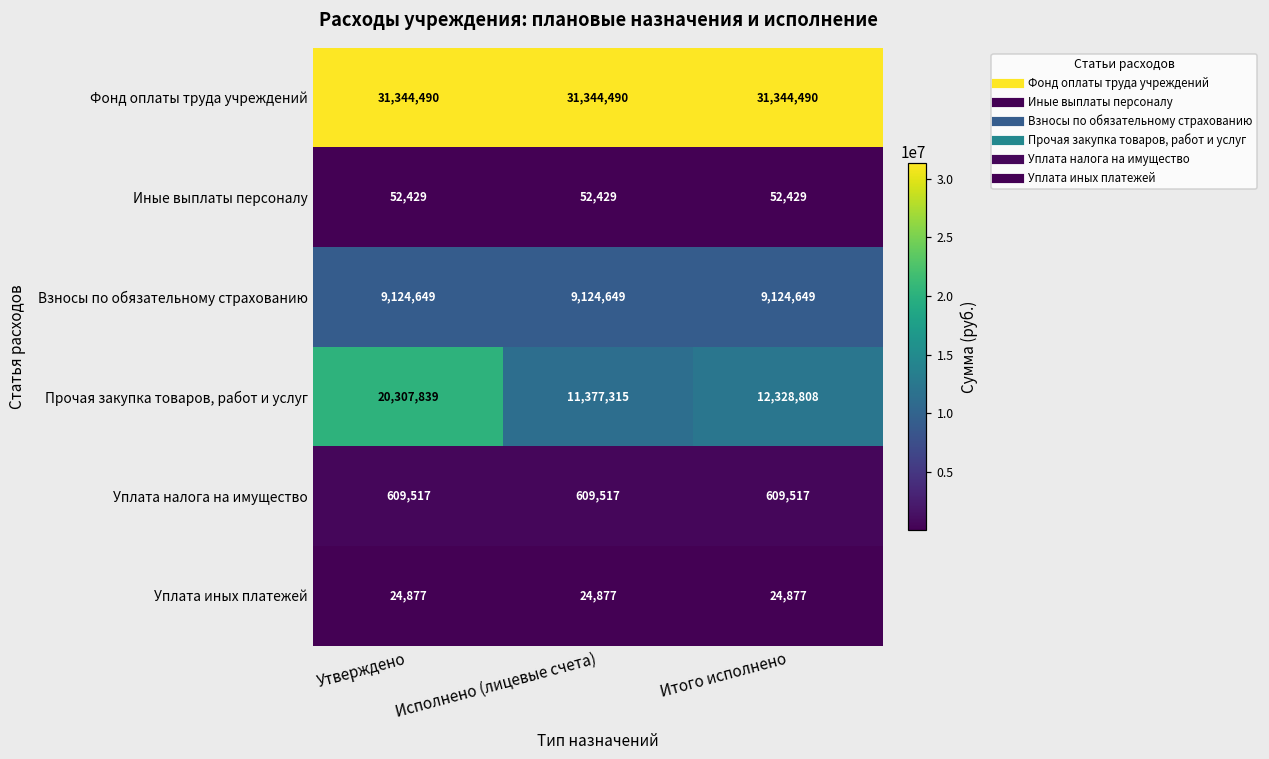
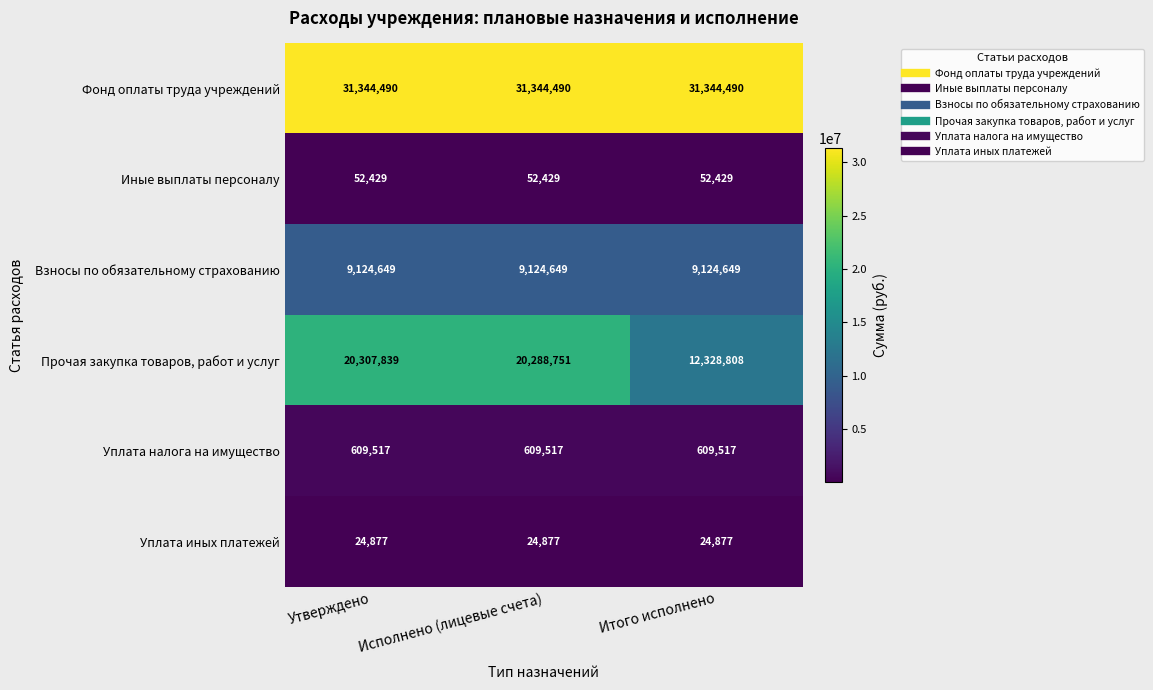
  {
    "Фонд оплаты труда учреждений": {
      "Утверждено": "31,344,490",
      "Исполнено (лицевые счета)": "31,344,490",
      "Итого исполнено": "31,344,490"
    },
    "Иные выплаты персоналу": {
      "Утверждено": "52,429",
      "Исполнено (лицевые счета)": "52,429",
      "Итого исполнено": "52,429"
    },
    "Взносы по обязательному страхованию": {
      "Утверждено": "9,124,649",
      "Исполнено (лицевые счета)": "9,124,649",
      "Итого исполнено": "9,124,649"
    },
    "Прочая закупка товаров, работ и услуг": {
      "Утверждено": "20,307,839",
-     "Исполнено (лицевые счета)": "11,377,315",
+     "Исполнено (лицевые счета)": "20,288,751",
      "Итого исполнено": "12,328,808"
    },
    "Уплата налога на имущество": {
      "Утверждено": "609,517",
      "Исполнено (лицевые счета)": "609,517",
      "Итого исполнено": "609,517"
    },
    "Уплата иных платежей": {
      "Утверждено": "24,877",
      "Исполнено (лицевые счета)": "24,877",
      "Итого исполнено": "24,877"
    }
  }
